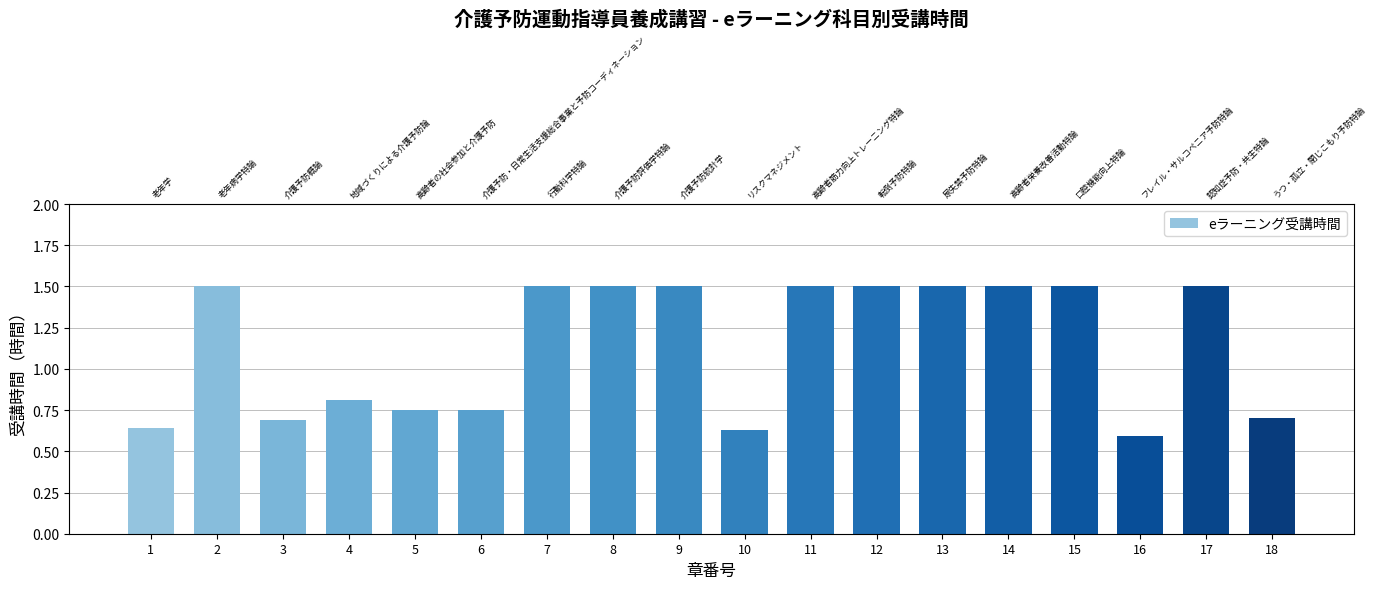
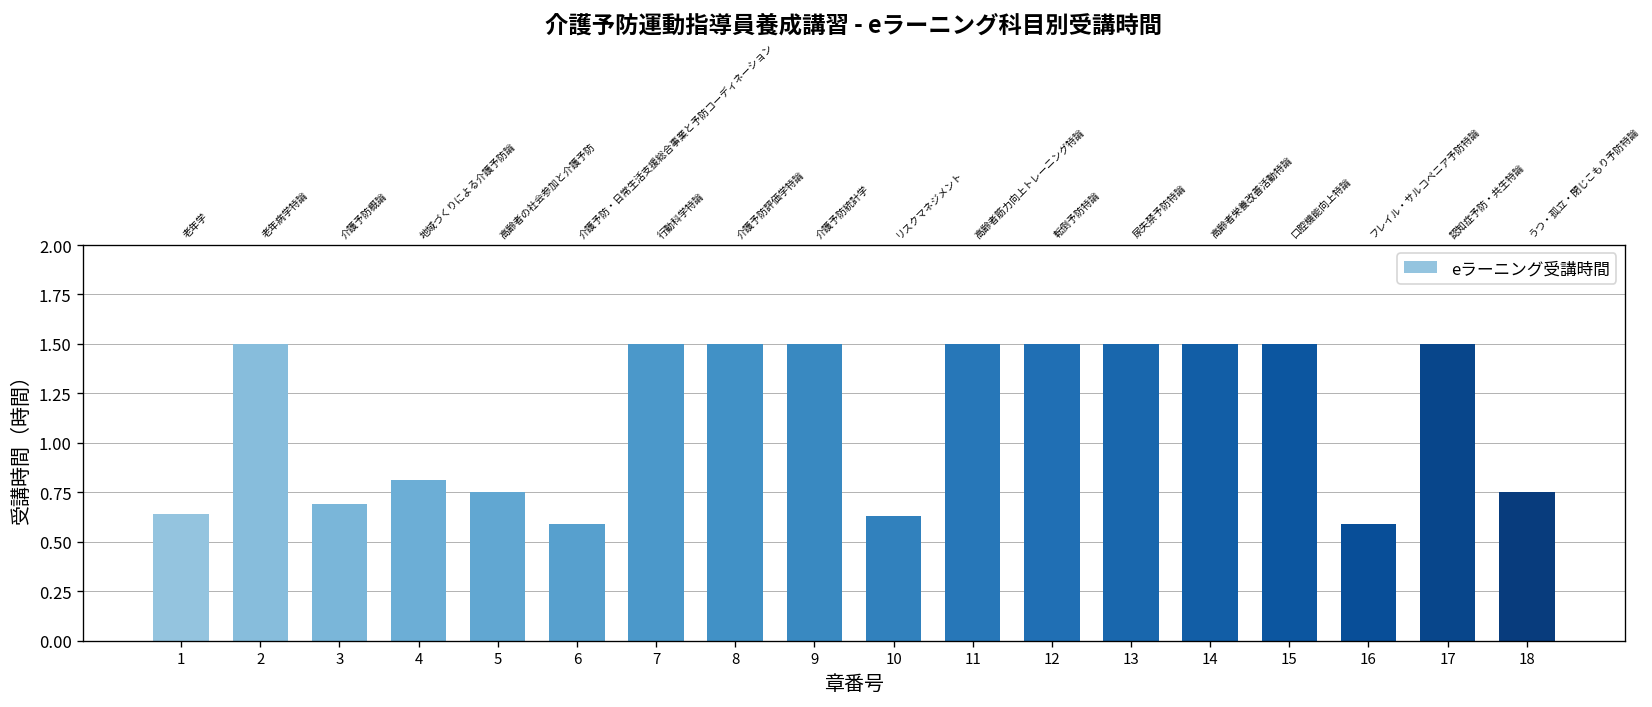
  {
    "1": 0.64,
    "2": 1.50,
    "3": 0.69,
    "4": 0.81,
    "5": 0.75,
-   "6": 0.75,
+   "6": 0.59,
    "7": 1.50,
    "8": 1.50,
    "9": 1.50,
    "10": 0.63,
    "11": 1.50,
    "12": 1.50,
    "13": 1.50,
    "14": 1.50,
    "15": 1.50,
    "16": 0.59,
    "17": 1.50,
-   "18": 0.70
+   "18": 0.75
  }
